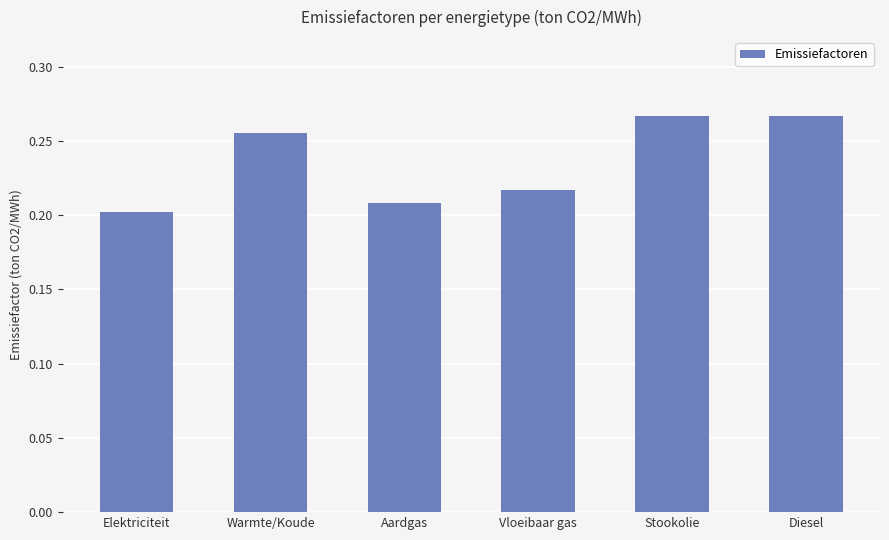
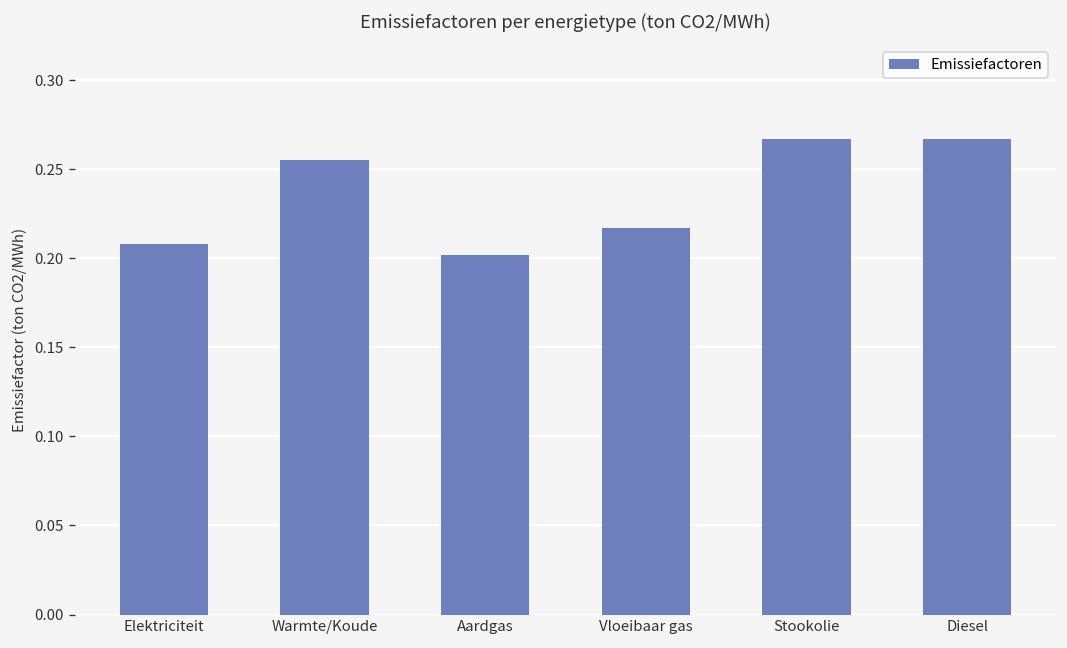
  {
-   "Elektriciteit": 0.202,
+   "Elektriciteit": 0.208,
    "Warmte/Koude": 0.255,
-   "Aardgas": 0.208,
+   "Aardgas": 0.202,
    "Vloeibaar gas": 0.217,
    "Stookolie": 0.267,
    "Diesel": 0.267
  }
